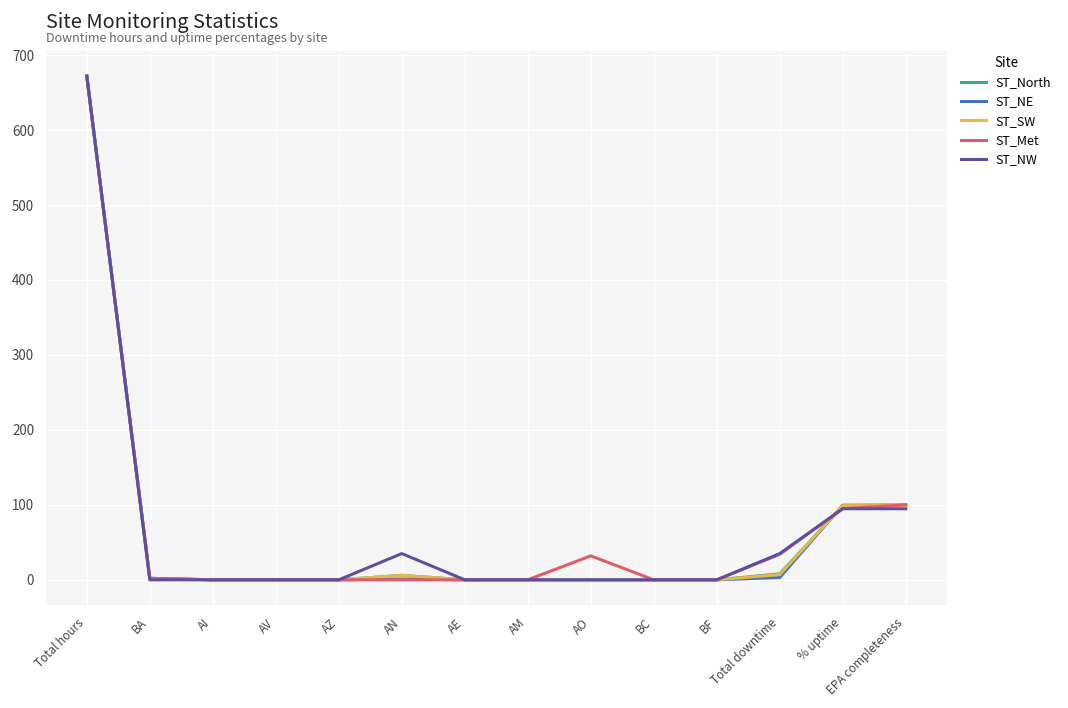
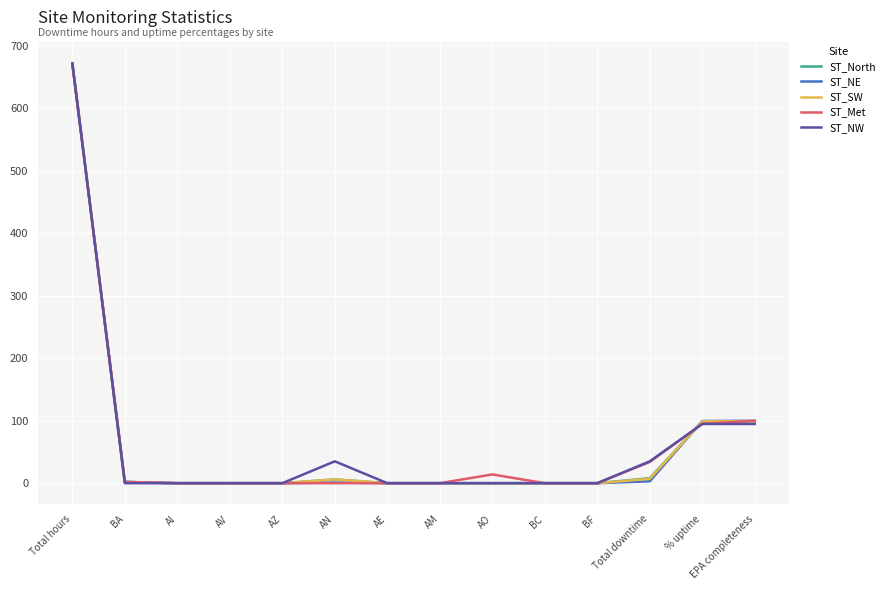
  {
    "ST_Met": {
-     "AO": 30
+     "AO": 10
    }
  }
